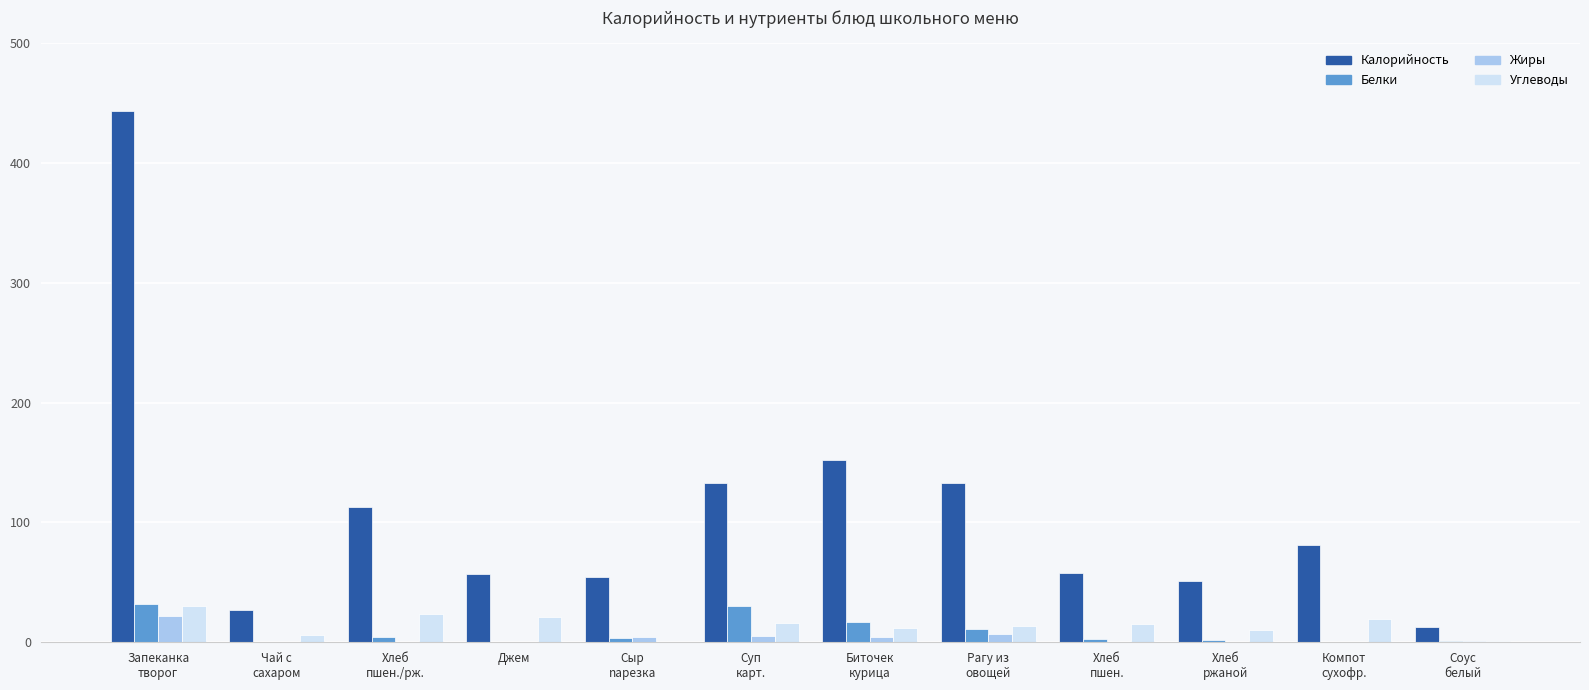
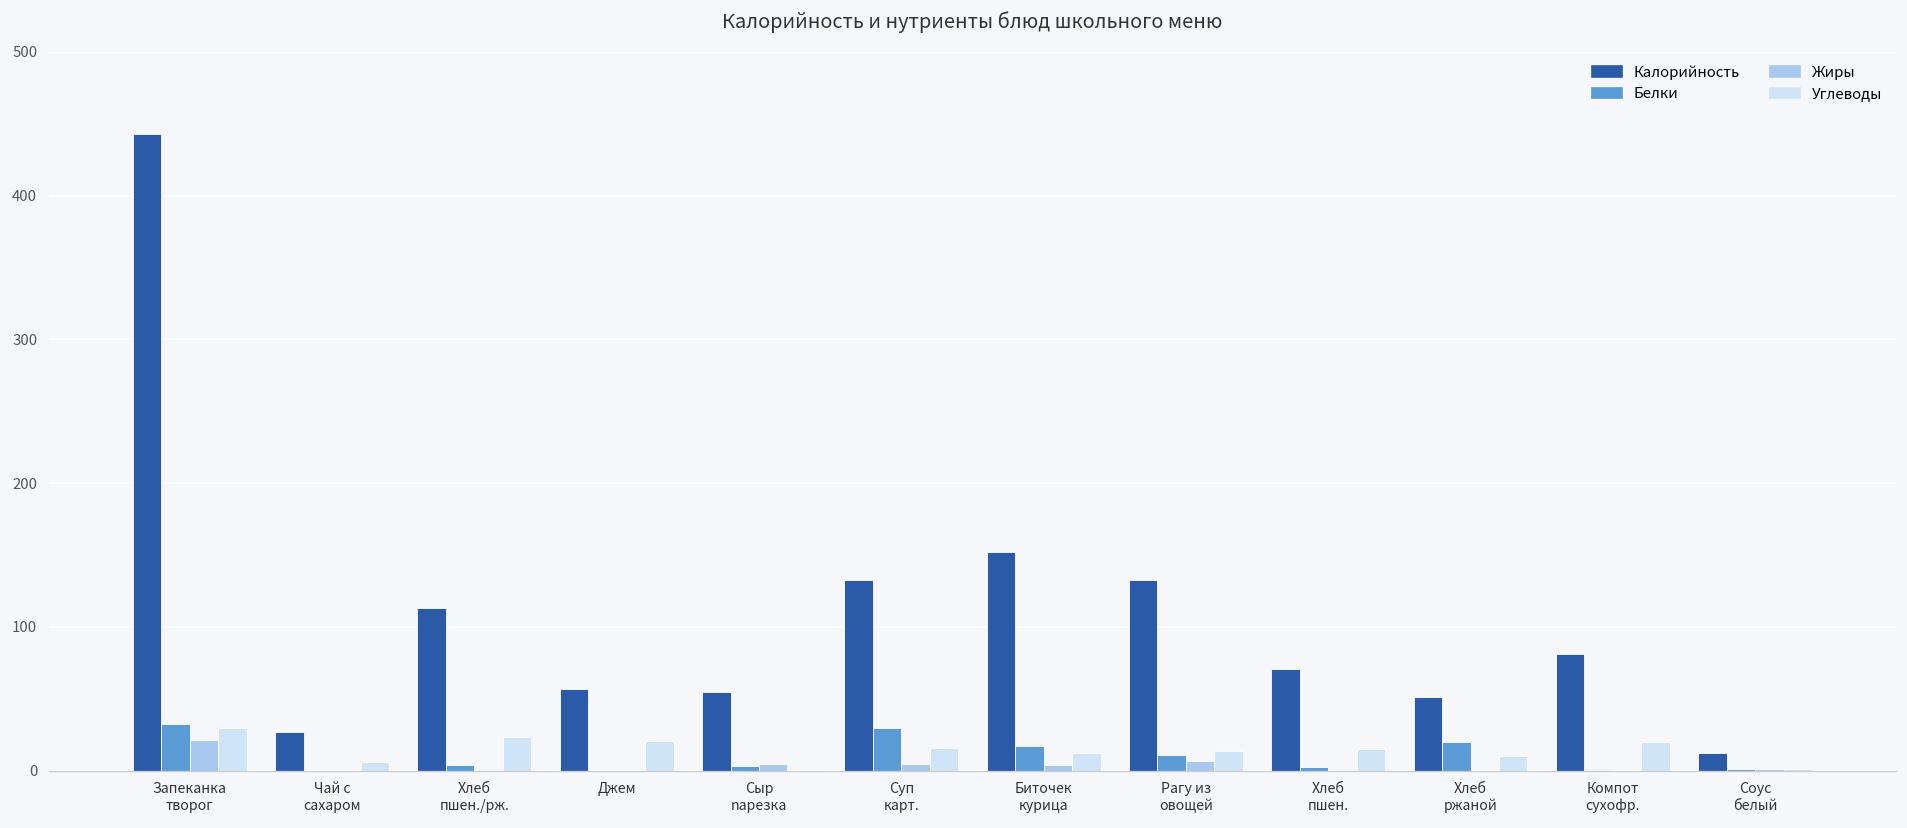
  {
    "Калорийность": {
      "Запеканка творог": 443,
      "Чай с сахаром": 27,
      "Хлеб пшен./рж.": 113,
      "Джем": 57,
      "Сыр nарезка": 55,
      "Суп карт.": 133,
      "Биточек курица": 152,
      "Рагу из овощей": 133,
-     "Хлеб пшен.": 58,
+     "Хлеб пшен.": 71,
      "Хлеб ржаной": 51,
      "Компот сухофр.": 81,
      "Соус белый": 13
    },
    "Белки": {
      "Запеканка творог": 32,
      "Чай с сахаром": 0,
      "Хлеб пшен./рж.": 4,
      "Джем": 0,
      "Сыр nарезка": 4,
      "Суп карт.": 30,
      "Биточек курица": 17,
      "Рагу из овощей": 11,
      "Хлеб пшен.": 3,
-     "Хлеб ржаной": 2
+     "Хлеб ржаной": 20
    }
  }
